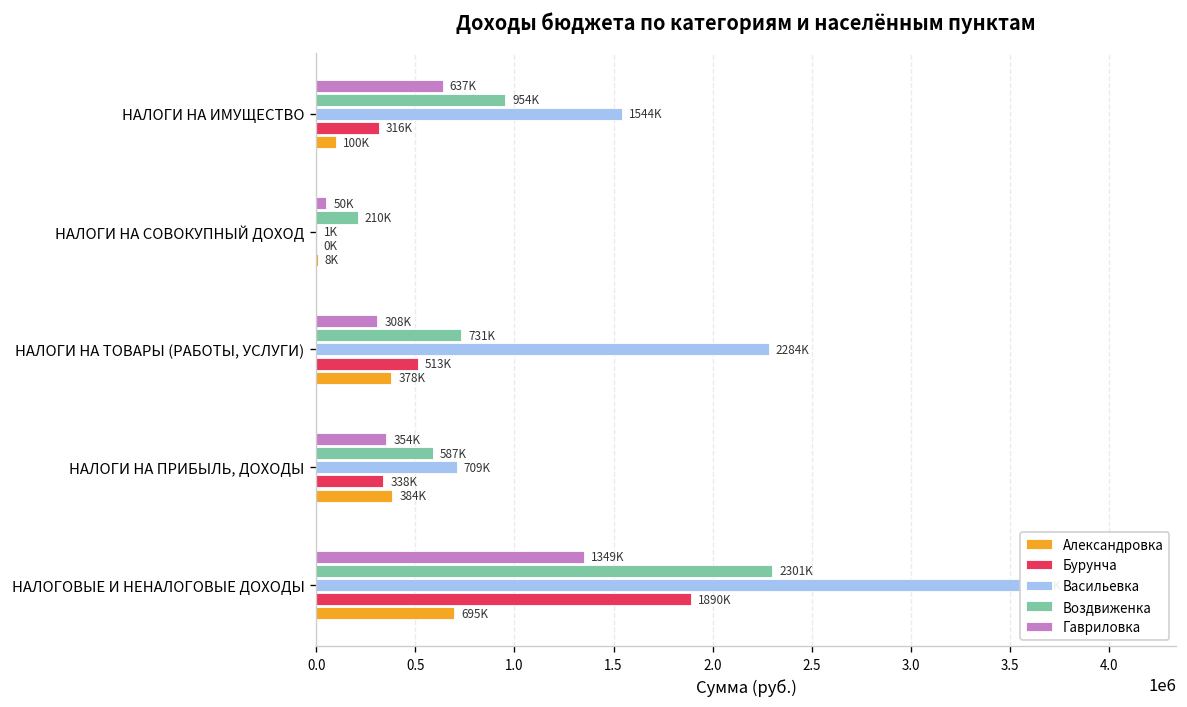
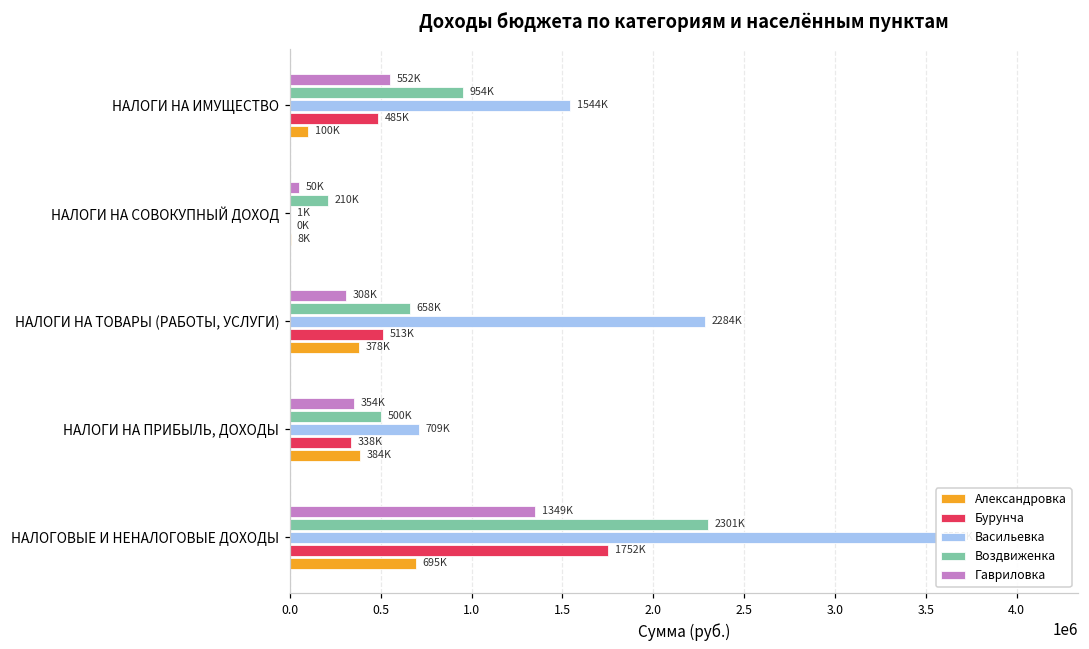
  {
    "Александровка": {
      "НАЛОГИ НА ИМУЩЕСТВО": "100K",
      "НАЛОГИ НА СОВОКУПНЫЙ ДОХОД": "8K",
      "НАЛОГИ НА ТОВАРЫ (РАБОТЫ, УСЛУГИ)": "378K",
      "НАЛОГИ НА ПРИБЫЛЬ, ДОХОДЫ": "384K",
      "НАЛОГОВЫЕ И НЕНАЛОГОВЫЕ ДОХОДЫ": "695K"
    },
    "Бурунча": {
-     "НАЛОГИ НА ИМУЩЕСТВО": "316K",
+     "НАЛОГИ НА ИМУЩЕСТВО": "485K",
      "НАЛОГИ НА СОВОКУПНЫЙ ДОХОД": "0K",
      "НАЛОГИ НА ТОВАРЫ (РАБОТЫ, УСЛУГИ)": "513K",
      "НАЛОГИ НА ПРИБЫЛЬ, ДОХОДЫ": "338K",
-     "НАЛОГОВЫЕ И НЕНАЛОГОВЫЕ ДОХОДЫ": "1890K"
+     "НАЛОГОВЫЕ И НЕНАЛОГОВЫЕ ДОХОДЫ": "1752K"
    },
    "Васильевка": {
      "НАЛОГИ НА ИМУЩЕСТВО": "1544K",
      "НАЛОГИ НА СОВОКУПНЫЙ ДОХОД": "1K",
      "НАЛОГИ НА ТОВАРЫ (РАБОТЫ, УСЛУГИ)": "2284K",
      "НАЛОГИ НА ПРИБЫЛЬ, ДОХОДЫ": "709K"
    },
    "Воздвиженка": {
      "НАЛОГИ НА ИМУЩЕСТВО": "954K",
      "НАЛОГИ НА СОВОКУПНЫЙ ДОХОД": "210K",
-     "НАЛОГИ НА ТОВАРЫ (РАБОТЫ, УСЛУГИ)": "731K",
-     "НАЛОГИ НА ПРИБЫЛЬ, ДОХОДЫ": "587K",
+     "НАЛОГИ НА ТОВАРЫ (РАБОТЫ, УСЛУГИ)": "658K",
+     "НАЛОГИ НА ПРИБЫЛЬ, ДОХОДЫ": "500K",
      "НАЛОГОВЫЕ И НЕНАЛОГОВЫЕ ДОХОДЫ": "2301K"
    },
    "Гавриловка": {
-     "НАЛОГИ НА ИМУЩЕСТВО": "637K",
+     "НАЛОГИ НА ИМУЩЕСТВО": "552K",
      "НАЛОГИ НА СОВОКУПНЫЙ ДОХОД": "50K",
      "НАЛОГИ НА ТОВАРЫ (РАБОТЫ, УСЛУГИ)": "308K",
      "НАЛОГИ НА ПРИБЫЛЬ, ДОХОДЫ": "354K",
      "НАЛОГОВЫЕ И НЕНАЛОГОВЫЕ ДОХОДЫ": "1349K"
    }
  }
